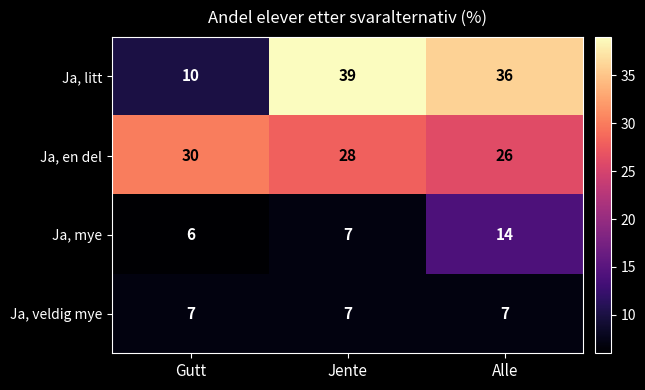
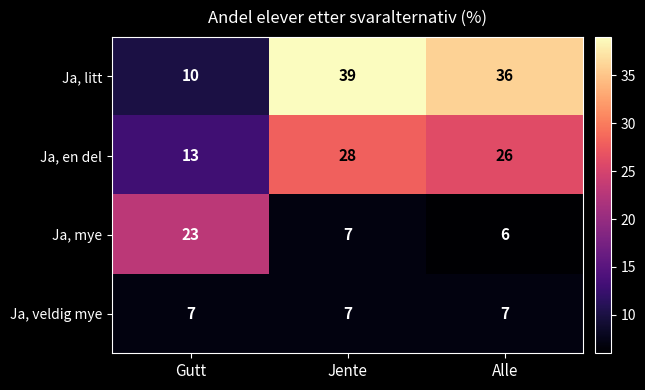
  {
    "Ja, litt": {
      "Gutt": 10,
      "Jente": 39,
      "Alle": 36
    },
    "Ja, en del": {
-     "Gutt": 30,
+     "Gutt": 13,
      "Jente": 28,
      "Alle": 26
    },
    "Ja, mye": {
-     "Gutt": 6,
+     "Gutt": 23,
      "Jente": 7,
-     "Alle": 14
+     "Alle": 6
    },
    "Ja, veldig mye": {
      "Gutt": 7,
      "Jente": 7,
      "Alle": 7
    }
  }
